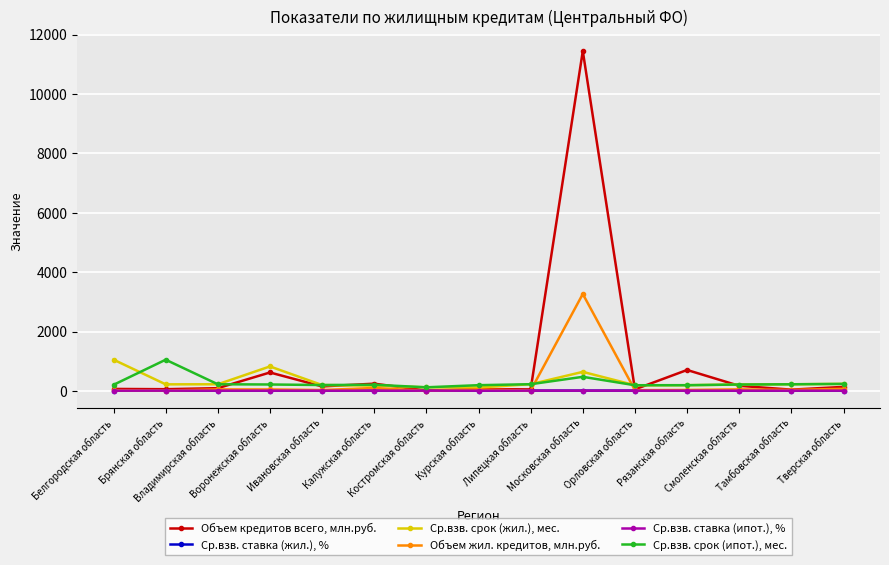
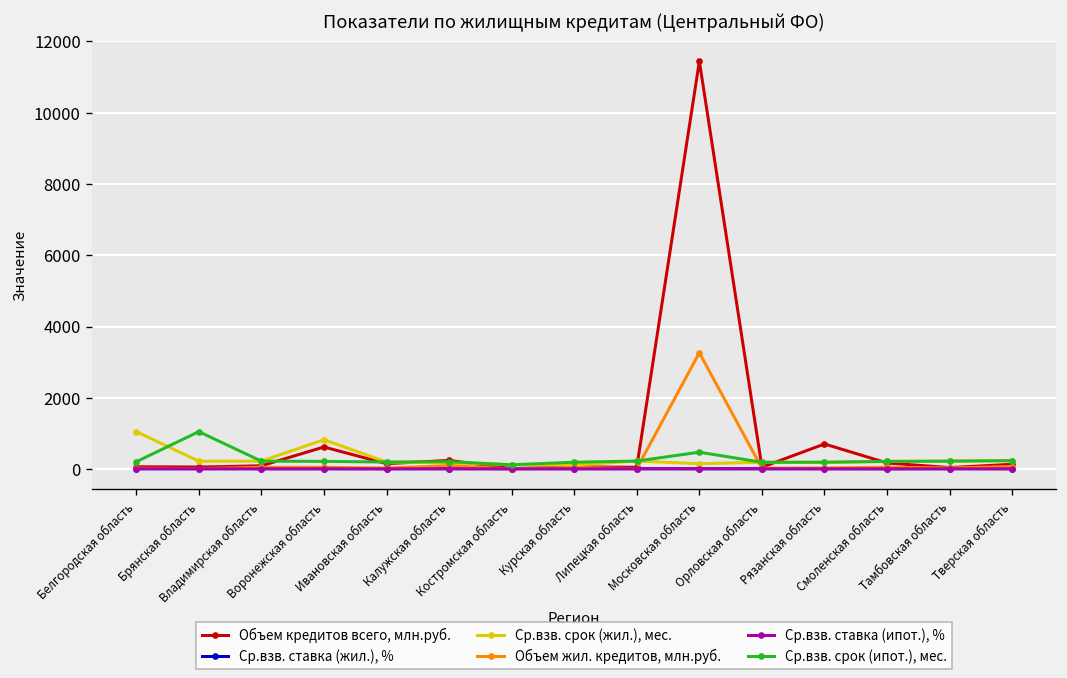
  {
    "Объем кредитов всего, млн.руб.": {
      "Воронежская область": 600,
      "Московская область": 11400,
      "Рязанская область": 700
    },
    "Ср.взв. ставка (ипот.), %": {
      "Калужская область": 0,
      "Московская область": 0
    },
    "Ср.взв. срок (жил.), мес.": {
      "Белгородская область": 1100,
      "Брянская область": 200,
      "Воронежская область": 800,
-     "Московская область": 600
+     "Московская область": 200
    },
    "Объем жил. кредитов, млн.руб.": {
      "Московская область": 3300
    },
    "Ср.взв. срок (ипот.), мес.": {
      "Белгородская область": 200,
      "Брянская область": 1100,
      "Воронежская область": 200,
      "Московская область": 500
    }
  }
